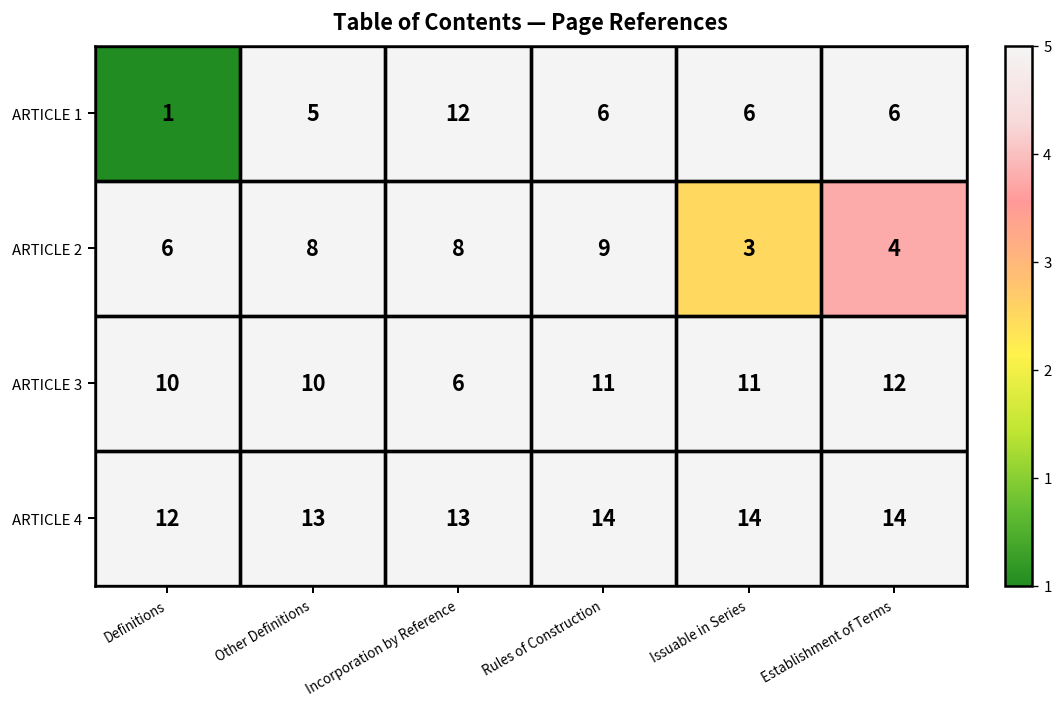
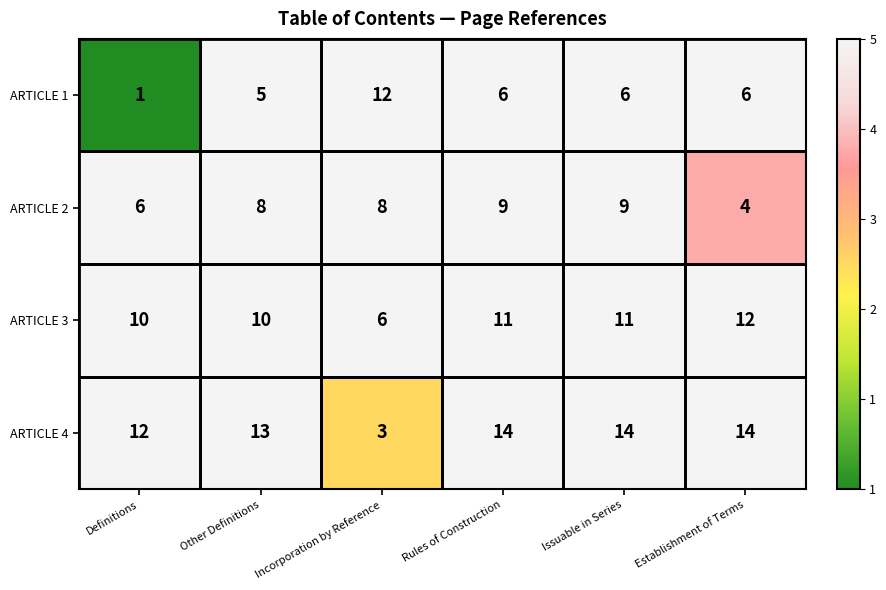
  {
    "ARTICLE 1": {
      "Definitions": 1,
      "Other Definitions": 5,
      "Incorporation by Reference": 12,
      "Rules of Construction": 6,
      "Issuable in Series": 6,
      "Establishment of Terms": 6
    },
    "ARTICLE 2": {
      "Definitions": 6,
      "Other Definitions": 8,
      "Incorporation by Reference": 8,
      "Rules of Construction": 9,
-     "Issuable in Series": 3,
+     "Issuable in Series": 9,
      "Establishment of Terms": 4
    },
    "ARTICLE 3": {
      "Definitions": 10,
      "Other Definitions": 10,
      "Incorporation by Reference": 6,
      "Rules of Construction": 11,
      "Issuable in Series": 11,
      "Establishment of Terms": 12
    },
    "ARTICLE 4": {
      "Definitions": 12,
      "Other Definitions": 13,
-     "Incorporation by Reference": 13,
+     "Incorporation by Reference": 3,
      "Rules of Construction": 14,
      "Issuable in Series": 14,
      "Establishment of Terms": 14
    }
  }
